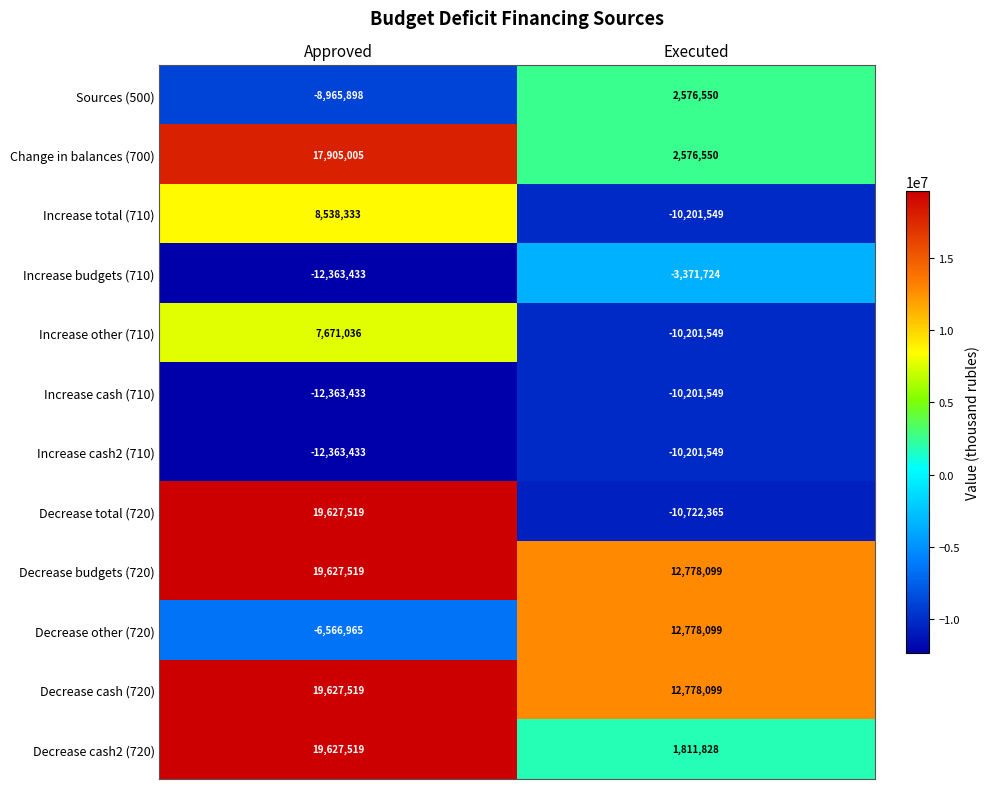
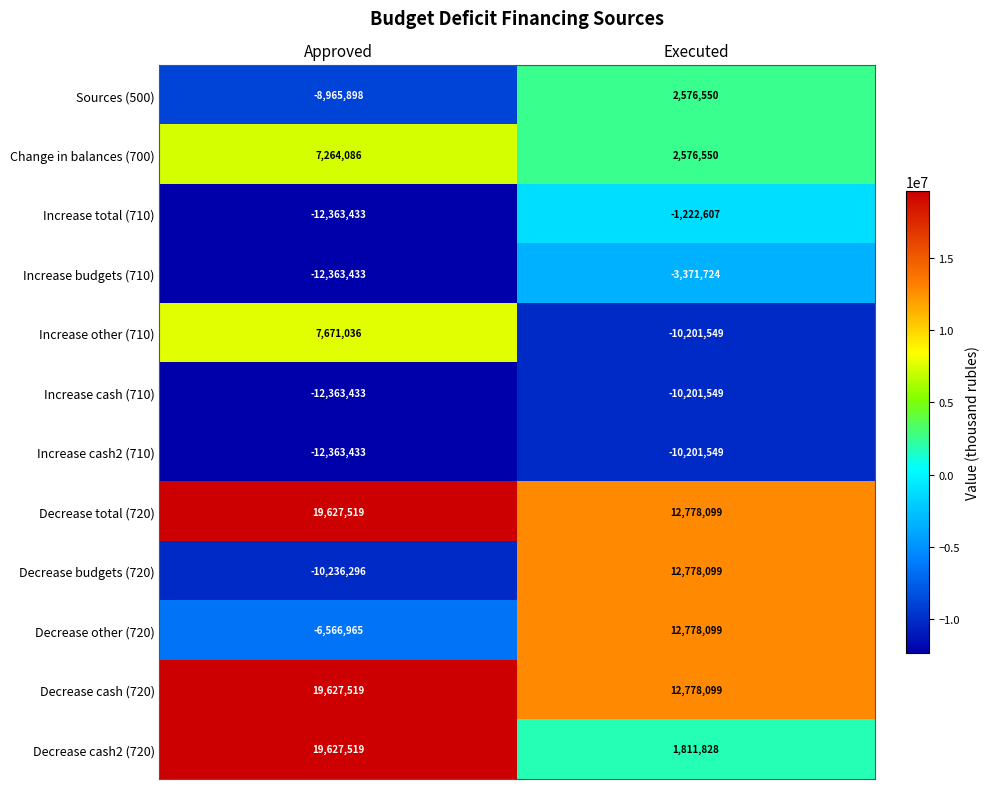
  {
    "Sources (500)": {
      "Approved": "-8,965,898",
      "Executed": "2,576,550"
    },
    "Change in balances (700)": {
-     "Approved": "17,905,005",
+     "Approved": "7,264,086",
      "Executed": "2,576,550"
    },
    "Increase total (710)": {
-     "Approved": "8,538,333",
-     "Executed": "-10,201,549"
+     "Approved": "-12,363,433",
+     "Executed": "-1,222,607"
    },
    "Increase budgets (710)": {
      "Approved": "-12,363,433",
      "Executed": "-3,371,724"
    },
    "Increase other (710)": {
      "Approved": "7,671,036",
      "Executed": "-10,201,549"
    },
    "Increase cash (710)": {
      "Approved": "-12,363,433",
      "Executed": "-10,201,549"
    },
    "Increase cash2 (710)": {
      "Approved": "-12,363,433",
      "Executed": "-10,201,549"
    },
    "Decrease total (720)": {
      "Approved": "19,627,519",
-     "Executed": "-10,722,365"
+     "Executed": "12,778,099"
    },
    "Decrease budgets (720)": {
-     "Approved": "19,627,519",
+     "Approved": "-10,236,296",
      "Executed": "12,778,099"
    },
    "Decrease other (720)": {
      "Approved": "-6,566,965",
      "Executed": "12,778,099"
    },
    "Decrease cash (720)": {
      "Approved": "19,627,519",
      "Executed": "12,778,099"
    },
    "Decrease cash2 (720)": {
      "Approved": "19,627,519",
      "Executed": "1,811,828"
    }
  }
